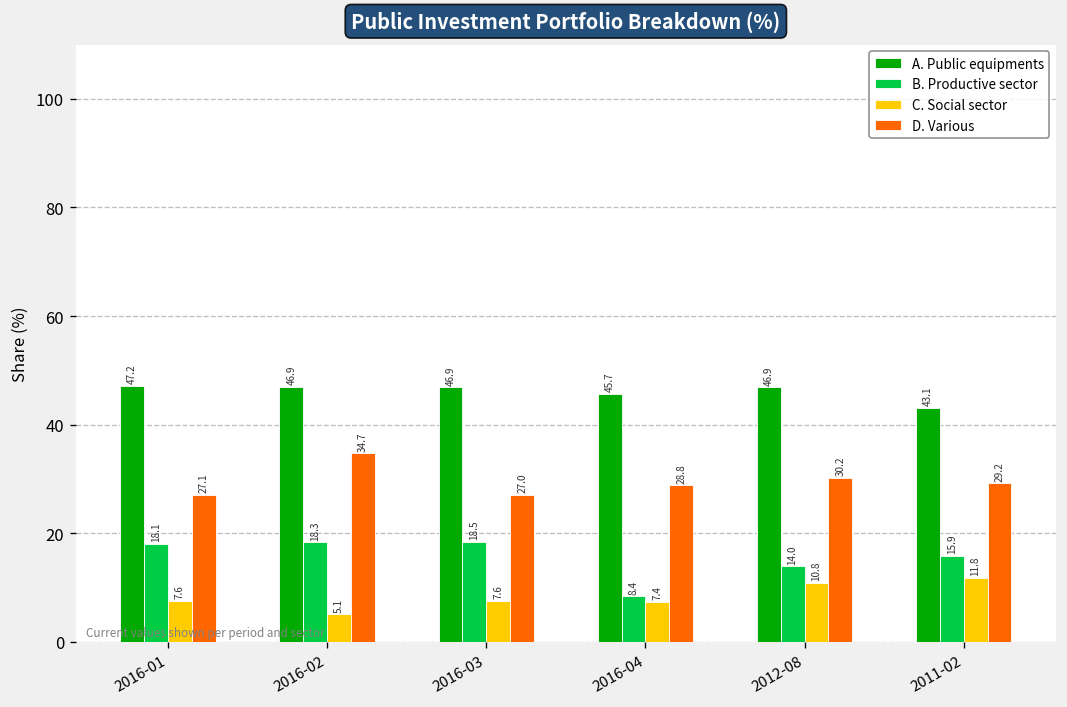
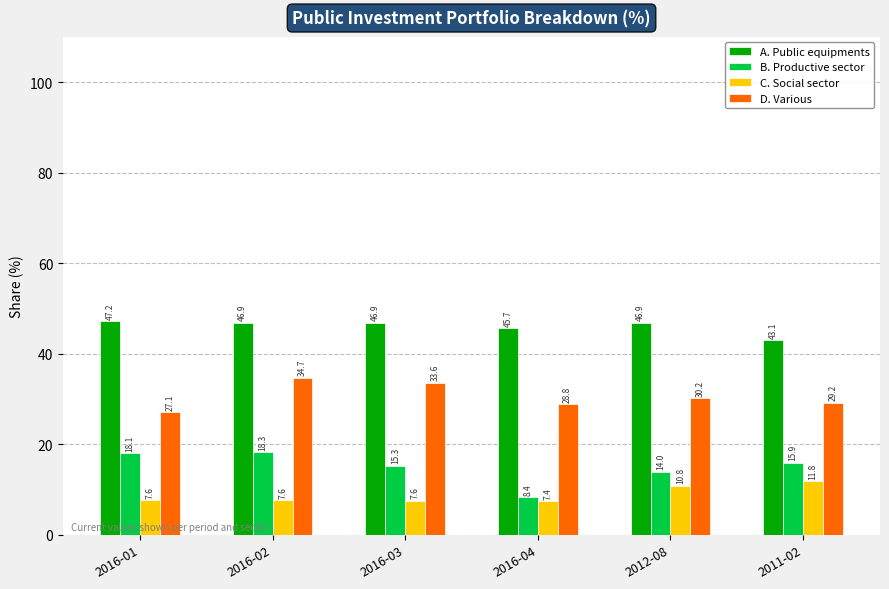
  {
    "A. Public equipments": {
      "2016-01": 47.2,
      "2016-02": 46.9,
      "2016-03": 46.9,
      "2016-04": 45.7,
      "2012-08": 46.9,
      "2011-02": 43.1
    },
    "B. Productive sector": {
      "2016-01": 18.1,
      "2016-02": 18.3,
-     "2016-03": 18.5,
+     "2016-03": 15.3,
      "2016-04": 8.4,
      "2012-08": 14.0,
      "2011-02": 15.9
    },
    "C. Social sector": {
      "2016-01": 7.6,
-     "2016-02": 5.1,
+     "2016-02": 7.6,
      "2016-03": 7.6,
      "2016-04": 7.4,
      "2012-08": 10.8,
      "2011-02": 11.8
    },
    "D. Various": {
      "2016-01": 27.1,
      "2016-02": 34.7,
-     "2016-03": 27.0,
+     "2016-03": 33.6,
      "2016-04": 28.8,
      "2012-08": 30.2,
      "2011-02": 29.2
    }
  }
